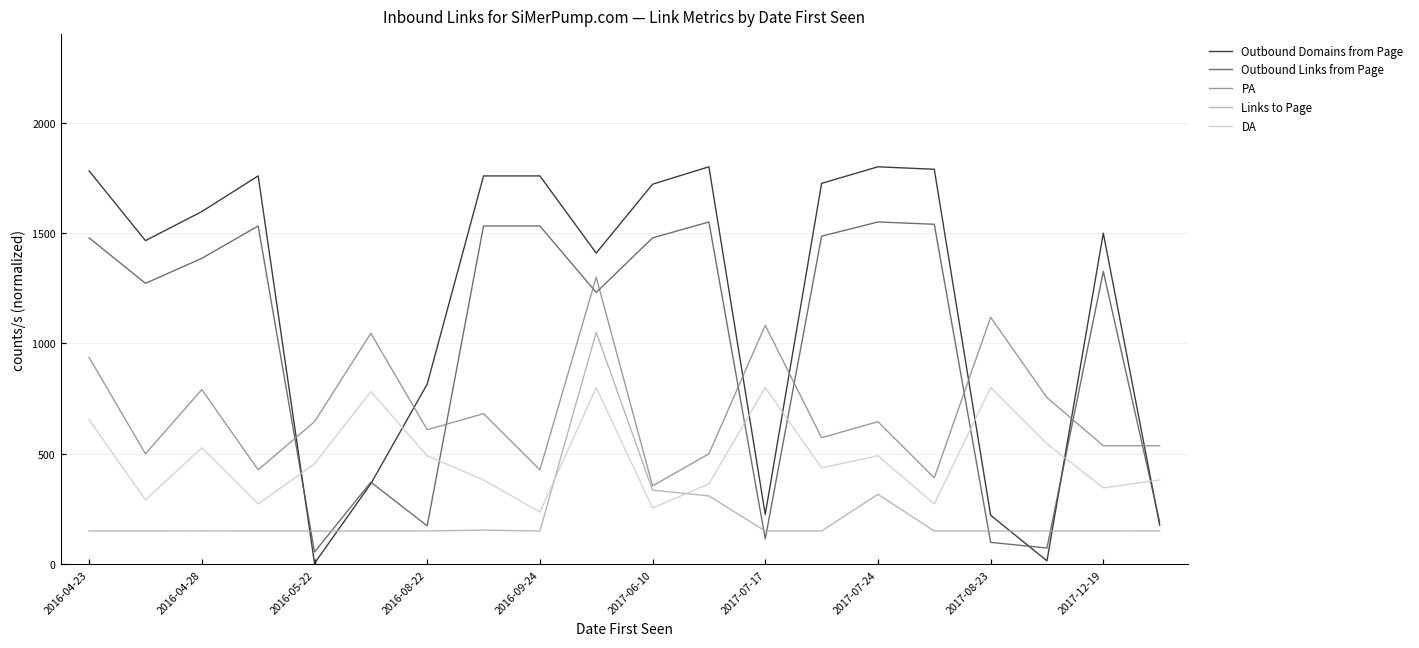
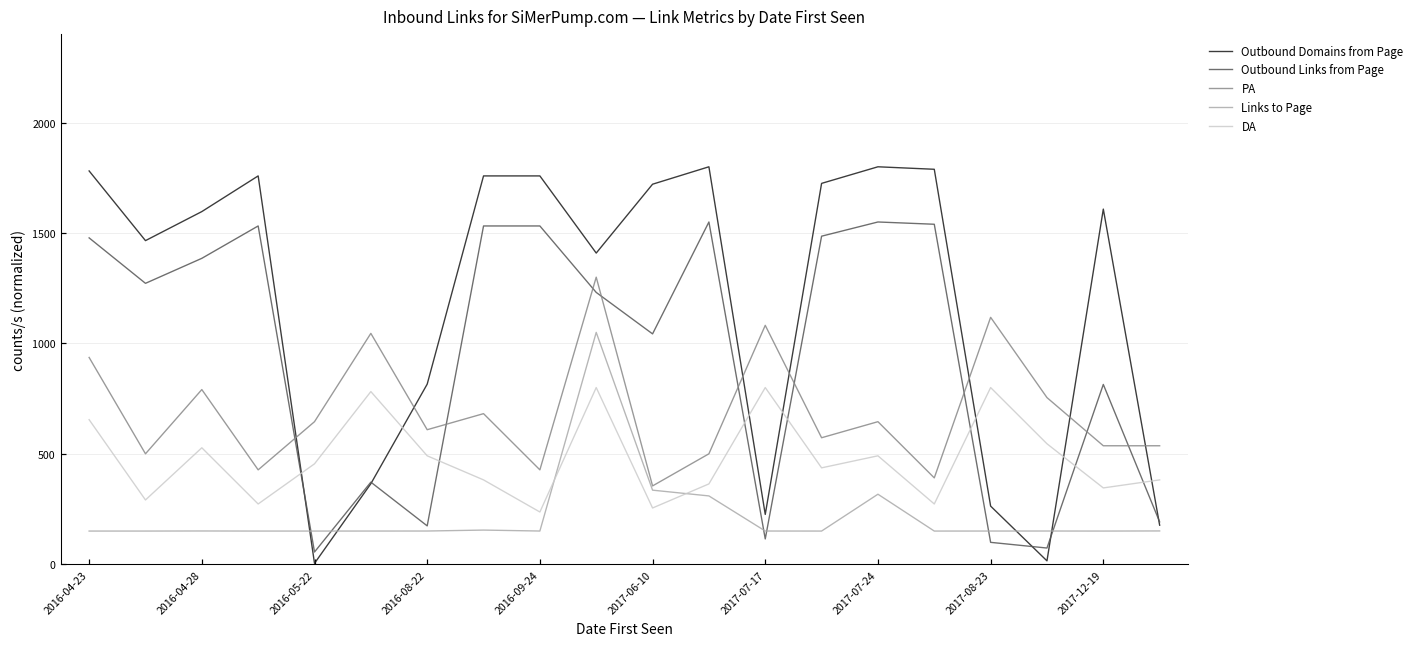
  {
    "Outbound Domains from Page": {
      "2016-04-23": 1780,
      "2016-04-28": 1600,
      "2016-05-22": 0,
      "2016-08-22": 820,
      "2016-09-24": 1760,
      "2017-06-10": 1720,
      "2017-07-17": 230,
      "2017-07-24": 1800,
-     "2017-08-23": 220,
-     "2017-12-19": 1500
+     "2017-08-23": 260,
+     "2017-12-19": 1610
    },
    "Outbound Links from Page": {
      "2016-04-23": 1480,
      "2016-04-28": 1390,
      "2016-05-22": 60,
      "2016-08-22": 170,
      "2016-09-24": 1530,
-     "2017-06-10": 1480,
+     "2017-06-10": 1040,
      "2017-07-17": 110,
      "2017-07-24": 1550,
      "2017-08-23": 100,
-     "2017-12-19": 1330
+     "2017-12-19": 810
    }
  }
